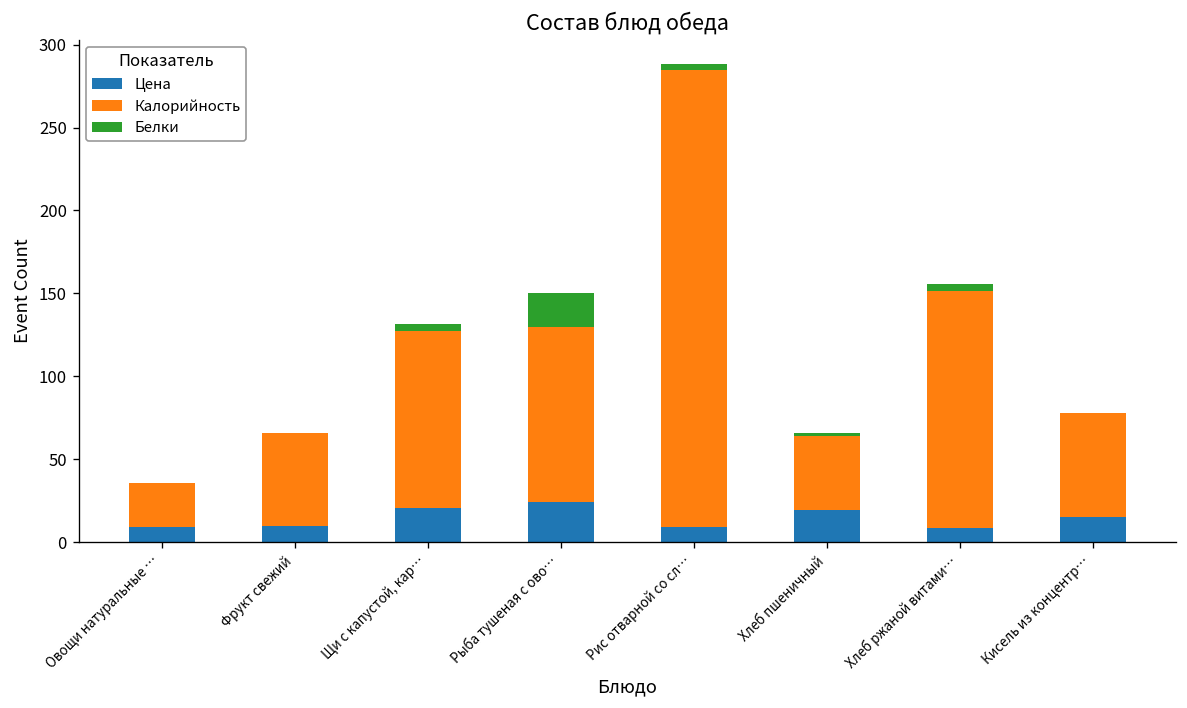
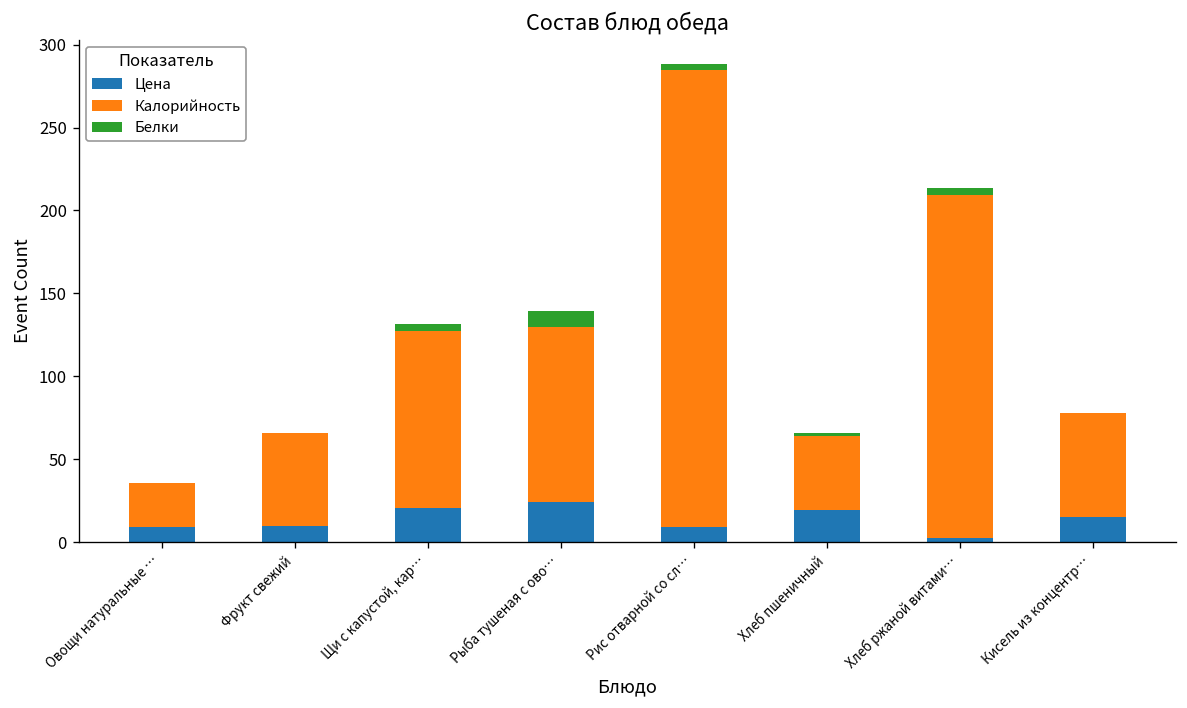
  {
    "Цена": {
      "Овощи натуральные …": 9,
      "Фрукт свежий": 10,
      "Щи с капустой, кар…": 21,
      "Рыба тушеная с ово…": 25,
      "Рис отварной со сл…": 9,
      "Хлеб пшеничный": 20,
-     "Хлеб ржаной витами…": 9,
+     "Хлеб ржаной витами…": 3,
      "Кисель из концентр…": 15
    },
    "Калорийность": {
      "Овощи натуральные …": 27,
      "Фрукт свежий": 56,
      "Щи с капустой, кар…": 107,
      "Рыба тушеная с ово…": 105,
      "Рис отварной со сл…": 275,
      "Хлеб пшеничный": 45,
-     "Хлеб ржаной витами…": 143,
+     "Хлеб ржаной витами…": 206,
      "Кисель из концентр…": 63
    },
    "Белки": {
      "Овощи натуральные …": 0,
      "Фрукт свежий": 0,
      "Щи с капустой, кар…": 4,
-     "Рыба тушеная с ово…": 21,
+     "Рыба тушеная с ово…": 10,
      "Рис отварной со сл…": 4,
      "Хлеб ржаной витами…": 4,
      "Кисель из концентр…": 0
    }
  }
